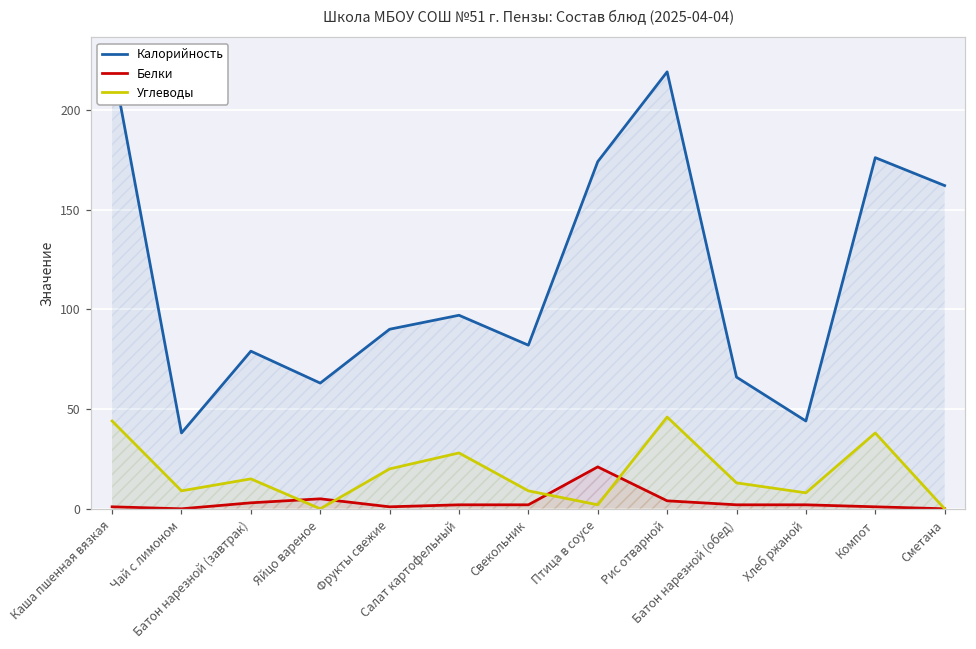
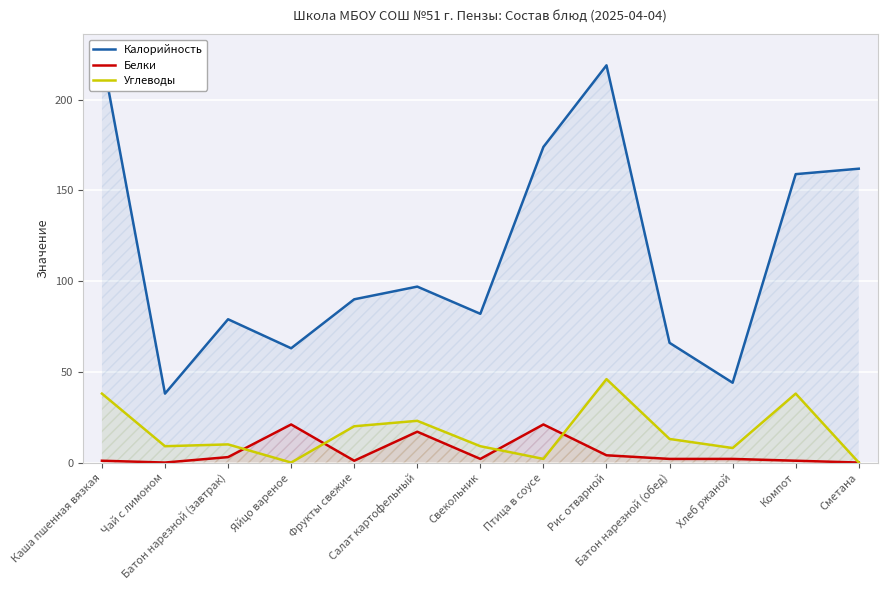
  {
    "Калорийность": {
      "Чай с лимоном": 38,
      "Батон нарезной (завтрак)": 79,
      "Яйцо вареное": 63,
      "Фрукты свежие": 90,
      "Салат картофельный": 97,
      "Свекольник": 82,
      "Птица в соусе": 174,
      "Рис отварной": 219,
      "Батон нарезной (обед)": 66,
      "Хлеб ржаной": 44,
-     "Компот": 176,
+     "Компот": 159,
      "Сметана": 162
    },
    "Белки": {
      "Каша пшенная вязкая": 1,
      "Чай с лимоном": 0,
      "Батон нарезной (завтрак)": 3,
-     "Яйцо вареное": 5,
+     "Яйцо вареное": 21,
      "Фрукты свежие": 1,
-     "Салат картофельный": 2,
+     "Салат картофельный": 17,
      "Свекольник": 2,
      "Птица в соусе": 21,
      "Рис отварной": 4,
      "Батон нарезной (обед)": 2,
      "Хлеб ржаной": 2,
      "Компот": 1
    },
    "Углеводы": {
-     "Каша пшенная вязкая": 44,
+     "Каша пшенная вязкая": 38,
      "Чай с лимоном": 9,
-     "Батон нарезной (завтрак)": 15,
+     "Батон нарезной (завтрак)": 10,
      "Яйцо вареное": 0,
      "Фрукты свежие": 20,
-     "Салат картофельный": 28,
+     "Салат картофельный": 23,
      "Свекольник": 9,
      "Птица в соусе": 2,
      "Рис отварной": 46,
      "Батон нарезной (обед)": 13,
      "Хлеб ржаной": 8,
      "Компот": 38
    }
  }
